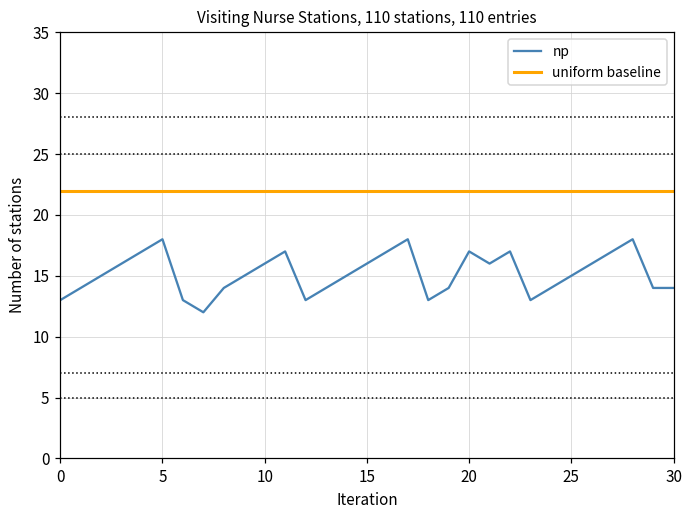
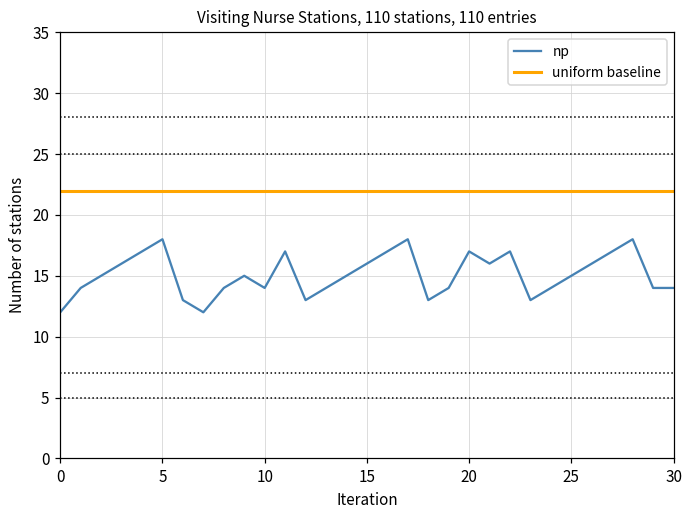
  {
    "np": {
-     "0": 13,
+     "0": 12,
      "5": 18,
-     "10": 16,
+     "10": 14,
      "15": 16,
      "20": 17,
      "25": 15,
      "30": 14
    },
    "uniform baseline": {
      "0": 22,
      "5": 22,
      "10": 22,
      "15": 22,
      "20": 22,
      "25": 22,
      "30": 22
    }
  }
